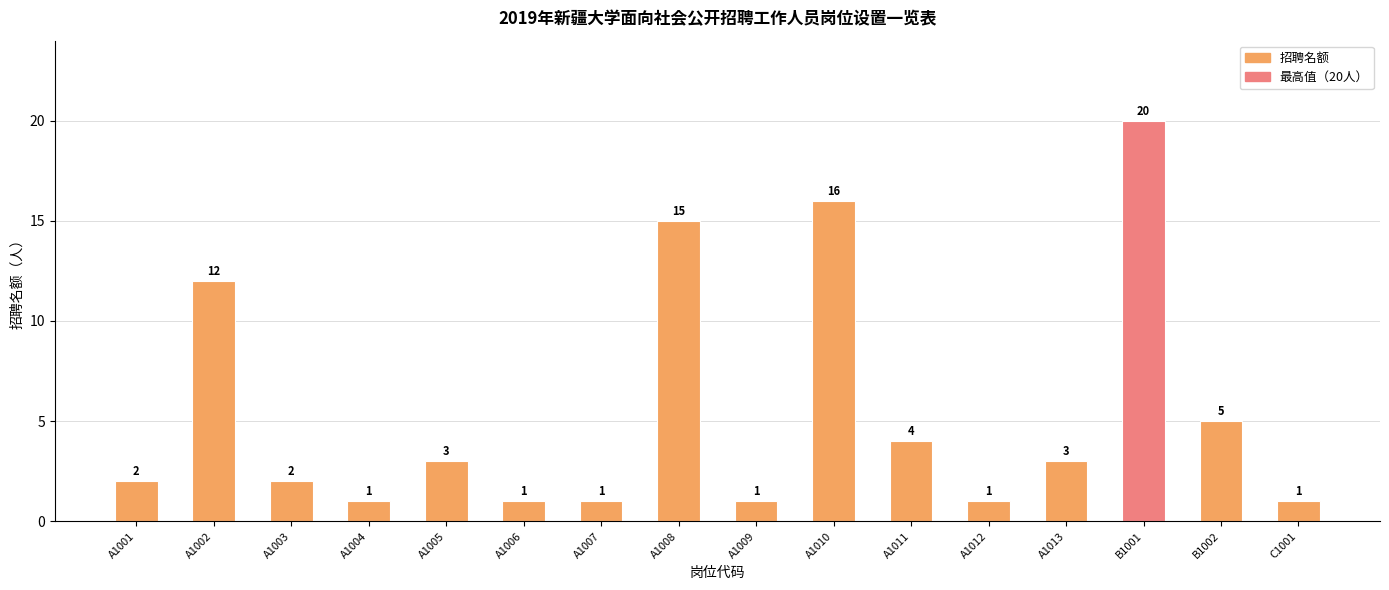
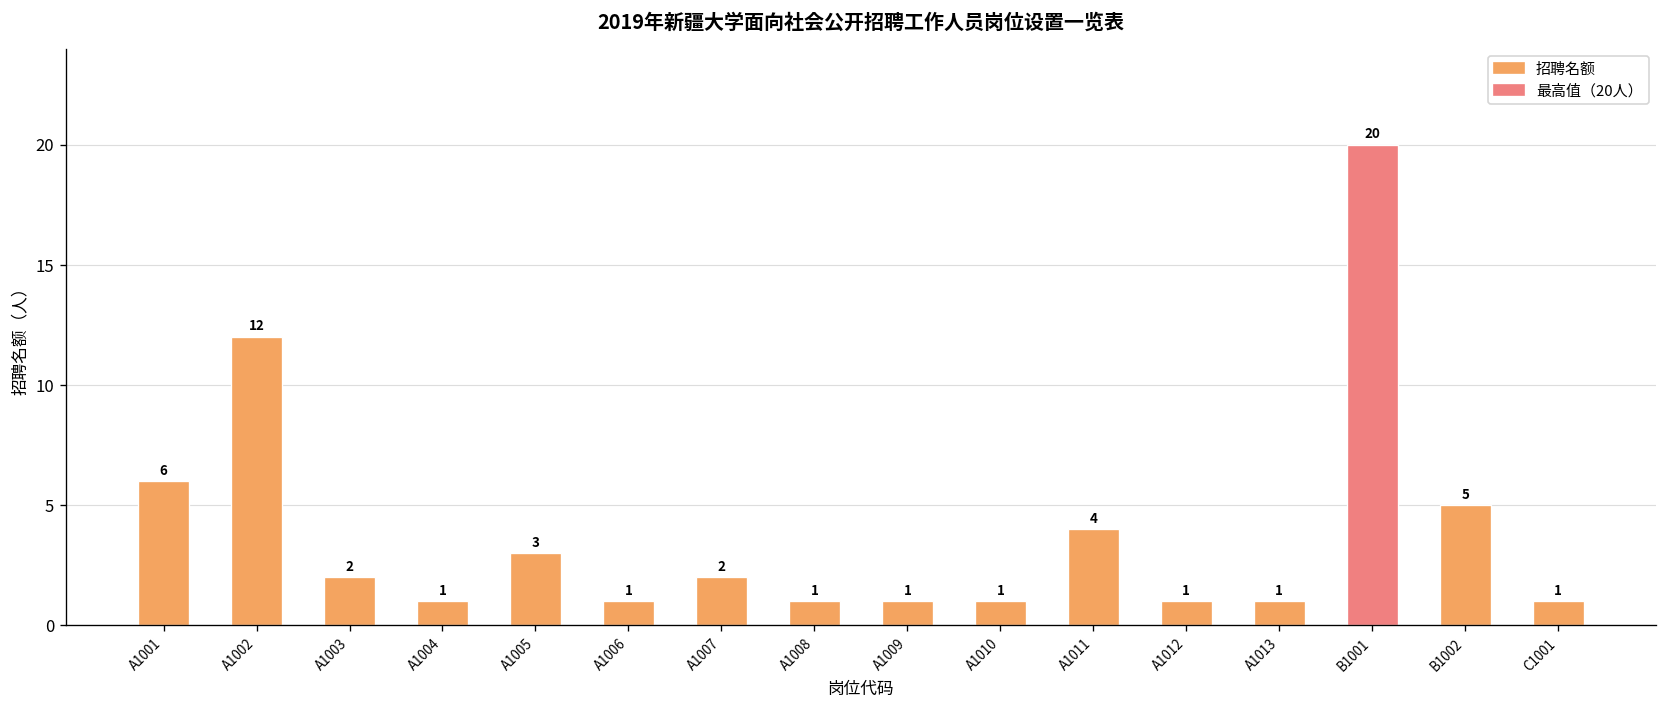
  {
-   "A1001": 2,
+   "A1001": 6,
    "A1002": 12,
    "A1003": 2,
    "A1004": 1,
    "A1005": 3,
    "A1006": 1,
-   "A1007": 1,
-   "A1008": 15,
+   "A1007": 2,
+   "A1008": 1,
    "A1009": 1,
-   "A1010": 16,
+   "A1010": 1,
    "A1011": 4,
    "A1012": 1,
-   "A1013": 3,
+   "A1013": 1,
    "B1001": 20,
    "B1002": 5,
    "C1001": 1
  }
